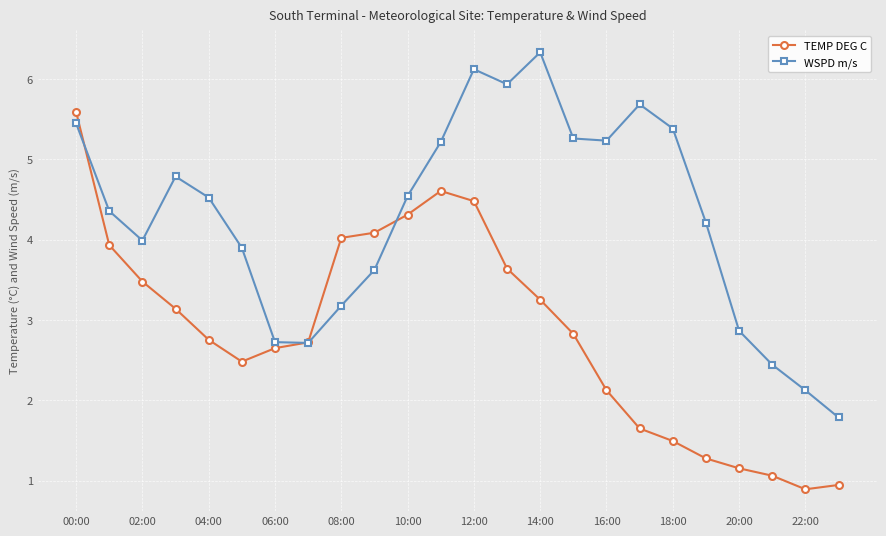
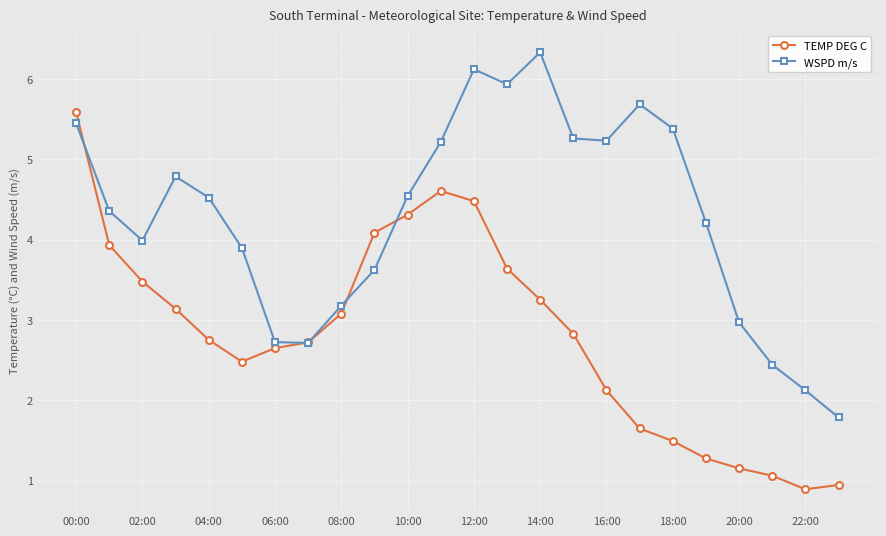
  {
    "TEMP DEG C": {
      "00:00": 5.6,
      "02:00": 3.5,
      "04:00": 2.8,
      "06:00": 2.7,
-     "08:00": 4.0,
+     "08:00": 3.1,
      "10:00": 4.3,
      "12:00": 4.5,
      "14:00": 3.3,
      "16:00": 2.1,
      "18:00": 1.5,
      "20:00": 1.2,
      "22:00": 0.9
    },
    "WSPD m/s": {
      "00:00": 5.5,
      "02:00": 4.0,
      "04:00": 4.5,
      "06:00": 2.7,
      "08:00": 3.2,
      "10:00": 4.5,
      "12:00": 6.1,
      "14:00": 6.3,
      "16:00": 5.2,
      "18:00": 5.4,
-     "20:00": 2.9,
+     "20:00": 3.0,
      "22:00": 2.1
    }
  }
